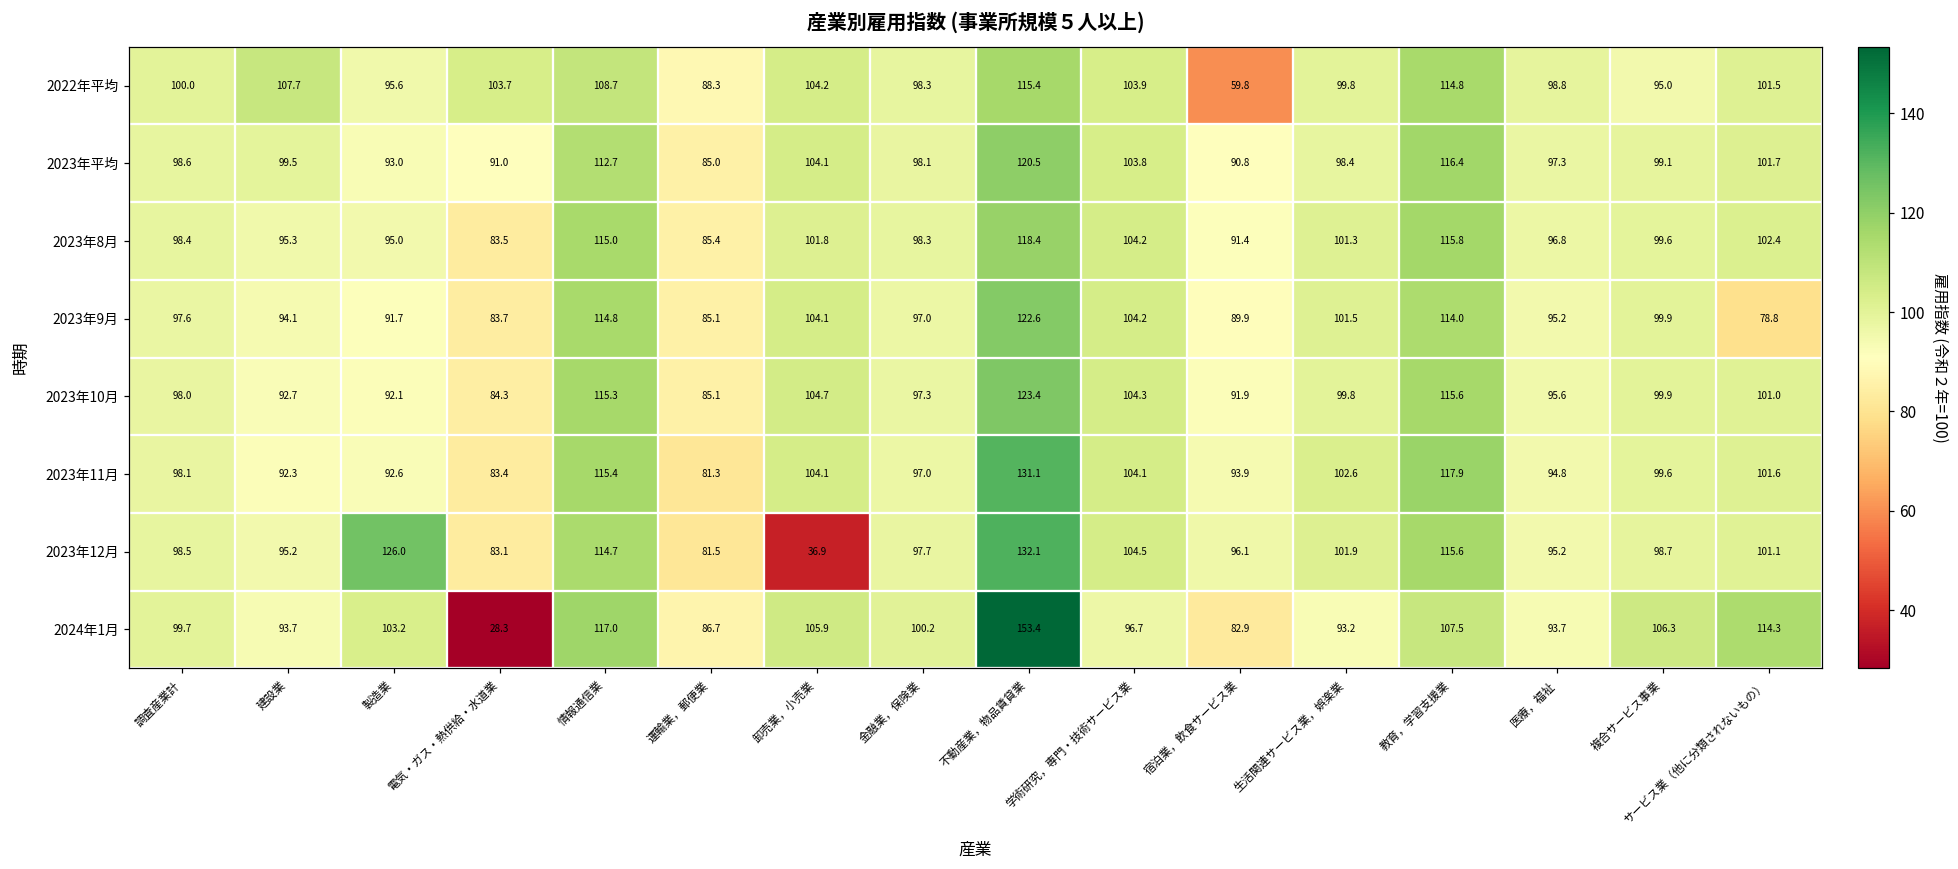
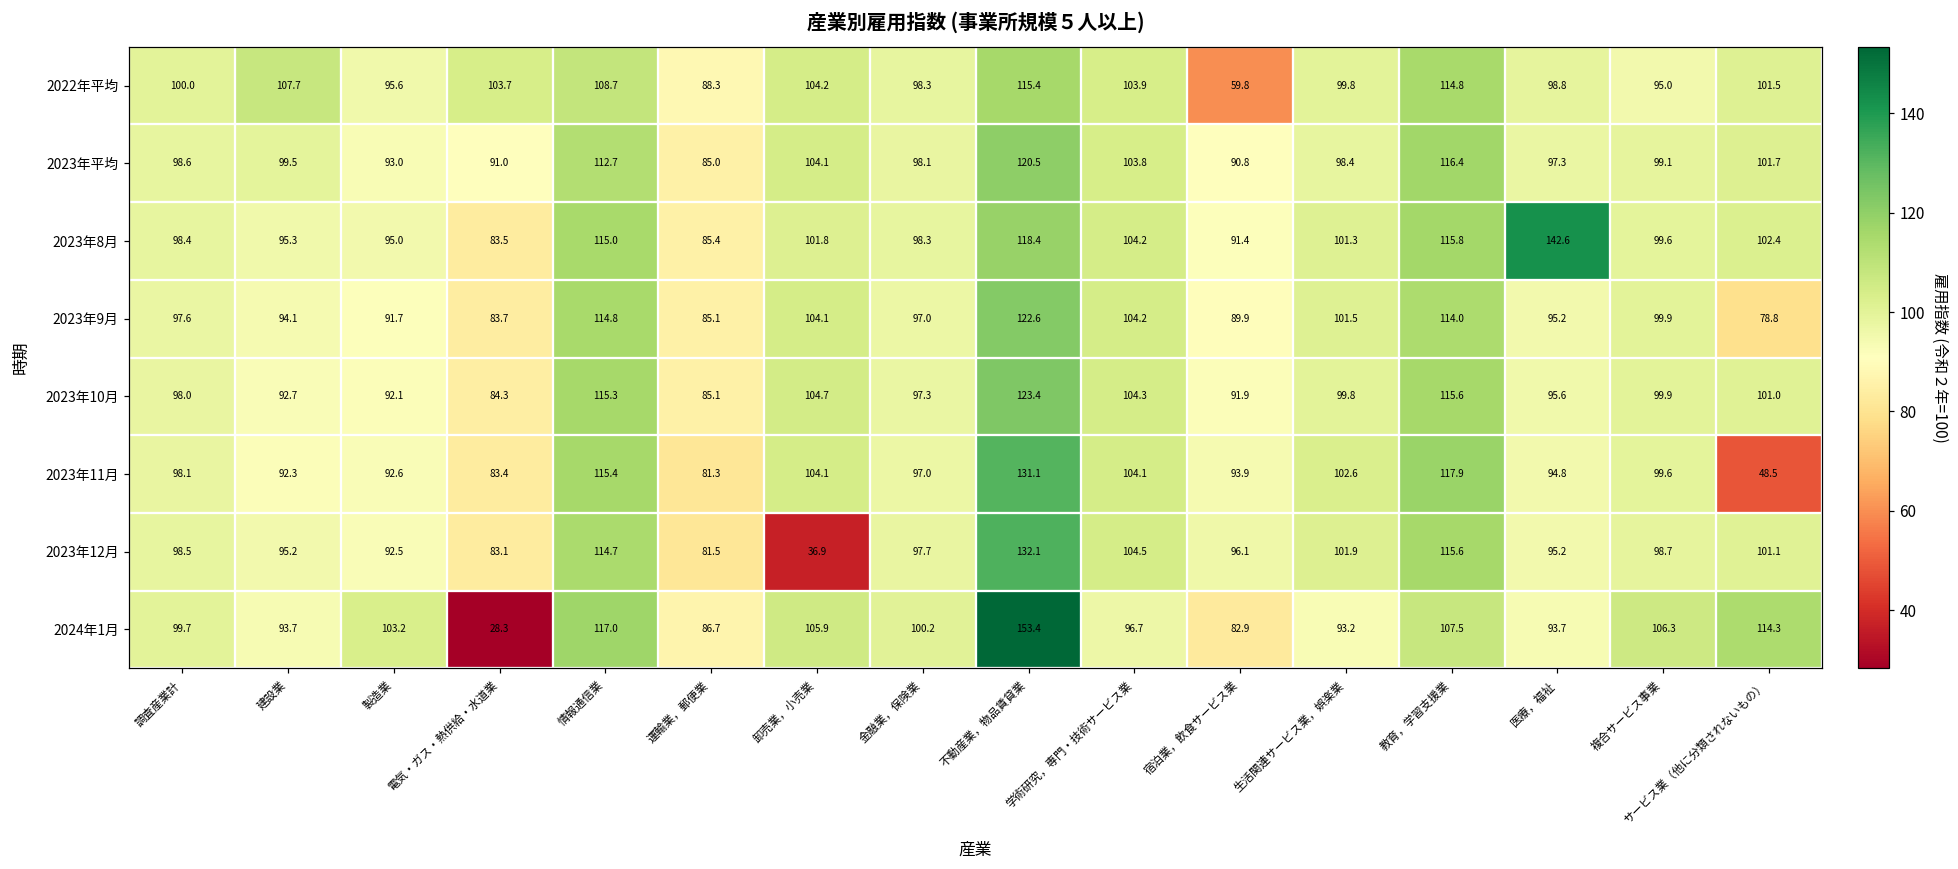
  {
    "2022年平均": {
      "調査産業計": 100.0,
      "建設業": 107.7,
      "製造業": 95.6,
      "電気・ガス・熱供給・水道業": 103.7,
      "情報通信業": 108.7,
      "運輸業，郵便業": 88.3,
      "卸売業，小売業": 104.2,
      "金融業，保険業": 98.3,
      "不動産業，物品賃貸業": 115.4,
      "学術研究，専門・技術サービス業": 103.9,
      "宿泊業，飲食サービス業": 59.8,
      "生活関連サービス業，娯楽業": 99.8,
      "教育，学習支援業": 114.8,
      "医療，福祉": 98.8,
      "複合サービス事業": 95.0,
      "サービス業（他に分類されないもの）": 101.5
    },
    "2023年平均": {
      "調査産業計": 98.6,
      "建設業": 99.5,
      "製造業": 93.0,
      "電気・ガス・熱供給・水道業": 91.0,
      "情報通信業": 112.7,
      "運輸業，郵便業": 85.0,
      "卸売業，小売業": 104.1,
      "金融業，保険業": 98.1,
      "不動産業，物品賃貸業": 120.5,
      "学術研究，専門・技術サービス業": 103.8,
      "宿泊業，飲食サービス業": 90.8,
      "生活関連サービス業，娯楽業": 98.4,
      "教育，学習支援業": 116.4,
      "医療，福祉": 97.3,
      "複合サービス事業": 99.1,
      "サービス業（他に分類されないもの）": 101.7
    },
    "2023年8月": {
      "調査産業計": 98.4,
      "建設業": 95.3,
      "製造業": 95.0,
      "電気・ガス・熱供給・水道業": 83.5,
      "情報通信業": 115.0,
      "運輸業，郵便業": 85.4,
      "卸売業，小売業": 101.8,
      "金融業，保険業": 98.3,
      "不動産業，物品賃貸業": 118.4,
      "学術研究，専門・技術サービス業": 104.2,
      "宿泊業，飲食サービス業": 91.4,
      "生活関連サービス業，娯楽業": 101.3,
      "教育，学習支援業": 115.8,
-     "医療，福祉": 96.8,
+     "医療，福祉": 142.6,
      "複合サービス事業": 99.6,
      "サービス業（他に分類されないもの）": 102.4
    },
    "2023年9月": {
      "調査産業計": 97.6,
      "建設業": 94.1,
      "製造業": 91.7,
      "電気・ガス・熱供給・水道業": 83.7,
      "情報通信業": 114.8,
      "運輸業，郵便業": 85.1,
      "卸売業，小売業": 104.1,
      "金融業，保険業": 97.0,
      "不動産業，物品賃貸業": 122.6,
      "学術研究，専門・技術サービス業": 104.2,
      "宿泊業，飲食サービス業": 89.9,
      "生活関連サービス業，娯楽業": 101.5,
      "教育，学習支援業": 114.0,
      "医療，福祉": 95.2,
      "複合サービス事業": 99.9,
      "サービス業（他に分類されないもの）": 78.8
    },
    "2023年10月": {
      "調査産業計": 98.0,
      "建設業": 92.7,
      "製造業": 92.1,
      "電気・ガス・熱供給・水道業": 84.3,
      "情報通信業": 115.3,
      "運輸業，郵便業": 85.1,
      "卸売業，小売業": 104.7,
      "金融業，保険業": 97.3,
      "不動産業，物品賃貸業": 123.4,
      "学術研究，専門・技術サービス業": 104.3,
      "宿泊業，飲食サービス業": 91.9,
      "生活関連サービス業，娯楽業": 99.8,
      "教育，学習支援業": 115.6,
      "医療，福祉": 95.6,
      "複合サービス事業": 99.9,
      "サービス業（他に分類されないもの）": 101.0
    },
    "2023年11月": {
      "調査産業計": 98.1,
      "建設業": 92.3,
      "製造業": 92.6,
      "電気・ガス・熱供給・水道業": 83.4,
      "情報通信業": 115.4,
      "運輸業，郵便業": 81.3,
      "卸売業，小売業": 104.1,
      "金融業，保険業": 97.0,
      "不動産業，物品賃貸業": 131.1,
      "学術研究，専門・技術サービス業": 104.1,
      "宿泊業，飲食サービス業": 93.9,
      "生活関連サービス業，娯楽業": 102.6,
      "教育，学習支援業": 117.9,
      "医療，福祉": 94.8,
      "複合サービス事業": 99.6,
-     "サービス業（他に分類されないもの）": 101.6
+     "サービス業（他に分類されないもの）": 48.5
    },
    "2023年12月": {
      "調査産業計": 98.5,
      "建設業": 95.2,
-     "製造業": 126.0,
+     "製造業": 92.5,
      "電気・ガス・熱供給・水道業": 83.1,
      "情報通信業": 114.7,
      "運輸業，郵便業": 81.5,
      "卸売業，小売業": 36.9,
      "金融業，保険業": 97.7,
      "不動産業，物品賃貸業": 132.1,
      "学術研究，専門・技術サービス業": 104.5,
      "宿泊業，飲食サービス業": 96.1,
      "生活関連サービス業，娯楽業": 101.9,
      "教育，学習支援業": 115.6,
      "医療，福祉": 95.2,
      "複合サービス事業": 98.7,
      "サービス業（他に分類されないもの）": 101.1
    },
    "2024年1月": {
      "調査産業計": 99.7,
      "建設業": 93.7,
      "製造業": 103.2,
      "電気・ガス・熱供給・水道業": 28.3,
      "情報通信業": 117.0,
      "運輸業，郵便業": 86.7,
      "卸売業，小売業": 105.9,
      "金融業，保険業": 100.2,
      "不動産業，物品賃貸業": 153.4,
      "学術研究，専門・技術サービス業": 96.7,
      "宿泊業，飲食サービス業": 82.9,
      "生活関連サービス業，娯楽業": 93.2,
      "教育，学習支援業": 107.5,
      "医療，福祉": 93.7,
      "複合サービス事業": 106.3,
      "サービス業（他に分類されないもの）": 114.3
    }
  }
